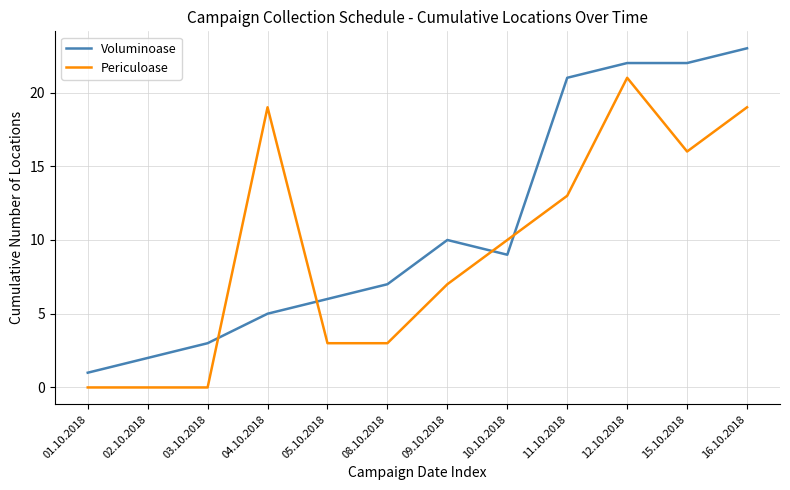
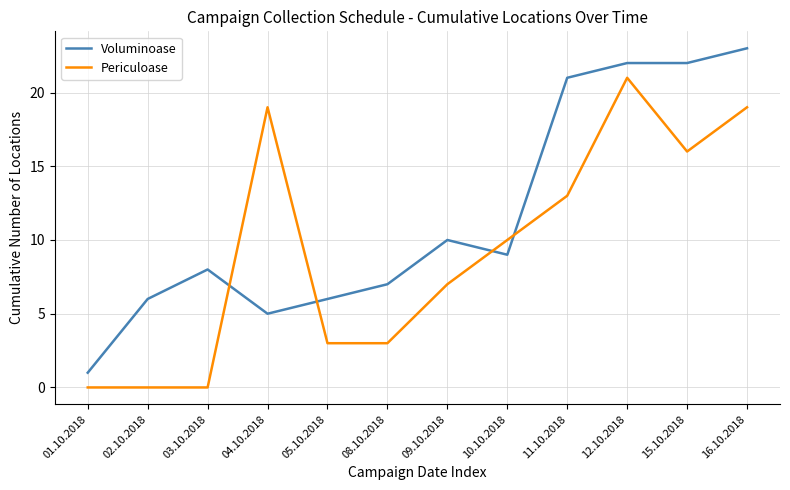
  {
    "Voluminoase": {
      "01.10.2018": 1,
-     "02.10.2018": 2,
-     "03.10.2018": 3,
+     "02.10.2018": 6,
+     "03.10.2018": 8,
      "04.10.2018": 5,
      "05.10.2018": 6,
      "08.10.2018": 7,
      "09.10.2018": 10,
      "10.10.2018": 9,
      "11.10.2018": 21,
      "12.10.2018": 22,
      "15.10.2018": 22,
      "16.10.2018": 23
    },
    "Periculoase": {
      "01.10.2018": 0,
      "02.10.2018": 0,
      "03.10.2018": 0,
      "04.10.2018": 19,
      "05.10.2018": 3,
      "08.10.2018": 3,
      "09.10.2018": 7,
      "10.10.2018": 10,
      "11.10.2018": 13,
      "12.10.2018": 21,
      "15.10.2018": 16,
      "16.10.2018": 19
    }
  }
